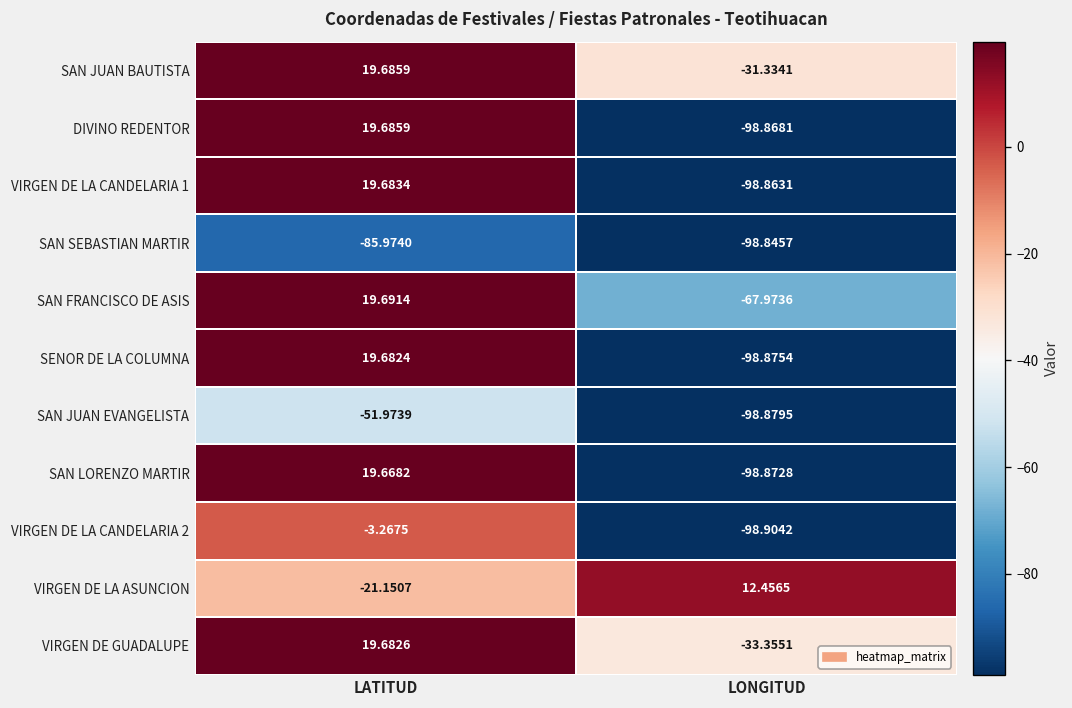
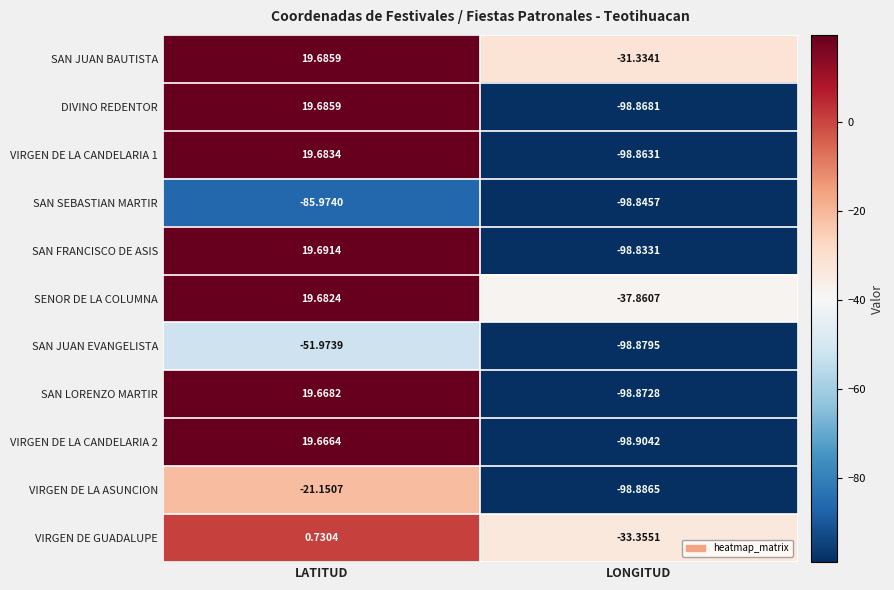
  {
    "SAN JUAN BAUTISTA": {
      "LATITUD": 19.6859,
      "LONGITUD": -31.3341
    },
    "DIVINO REDENTOR": {
      "LATITUD": 19.6859,
      "LONGITUD": -98.8681
    },
    "VIRGEN DE LA CANDELARIA 1": {
      "LATITUD": 19.6834,
      "LONGITUD": -98.8631
    },
    "SAN SEBASTIAN MARTIR": {
      "LATITUD": -85.9740,
      "LONGITUD": -98.8457
    },
    "SAN FRANCISCO DE ASIS": {
      "LATITUD": 19.6914,
-     "LONGITUD": -67.9736
+     "LONGITUD": -98.8331
    },
    "SENOR DE LA COLUMNA": {
      "LATITUD": 19.6824,
-     "LONGITUD": -98.8754
+     "LONGITUD": -37.8607
    },
    "SAN JUAN EVANGELISTA": {
      "LATITUD": -51.9739,
      "LONGITUD": -98.8795
    },
    "SAN LORENZO MARTIR": {
      "LATITUD": 19.6682,
      "LONGITUD": -98.8728
    },
    "VIRGEN DE LA CANDELARIA 2": {
-     "LATITUD": -3.2675,
+     "LATITUD": 19.6664,
      "LONGITUD": -98.9042
    },
    "VIRGEN DE LA ASUNCION": {
      "LATITUD": -21.1507,
-     "LONGITUD": 12.4565
+     "LONGITUD": -98.8865
    },
    "VIRGEN DE GUADALUPE": {
-     "LATITUD": 19.6826,
+     "LATITUD": 0.7304,
      "LONGITUD": -33.3551
    }
  }
